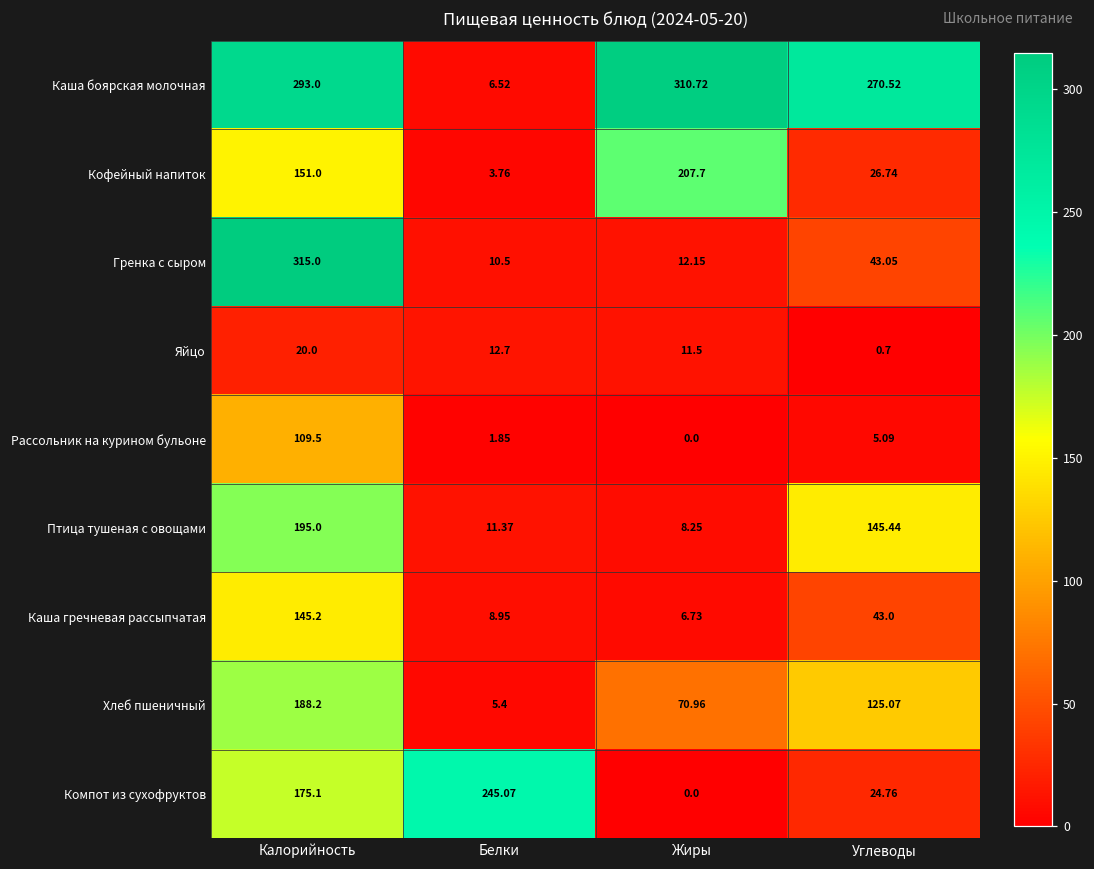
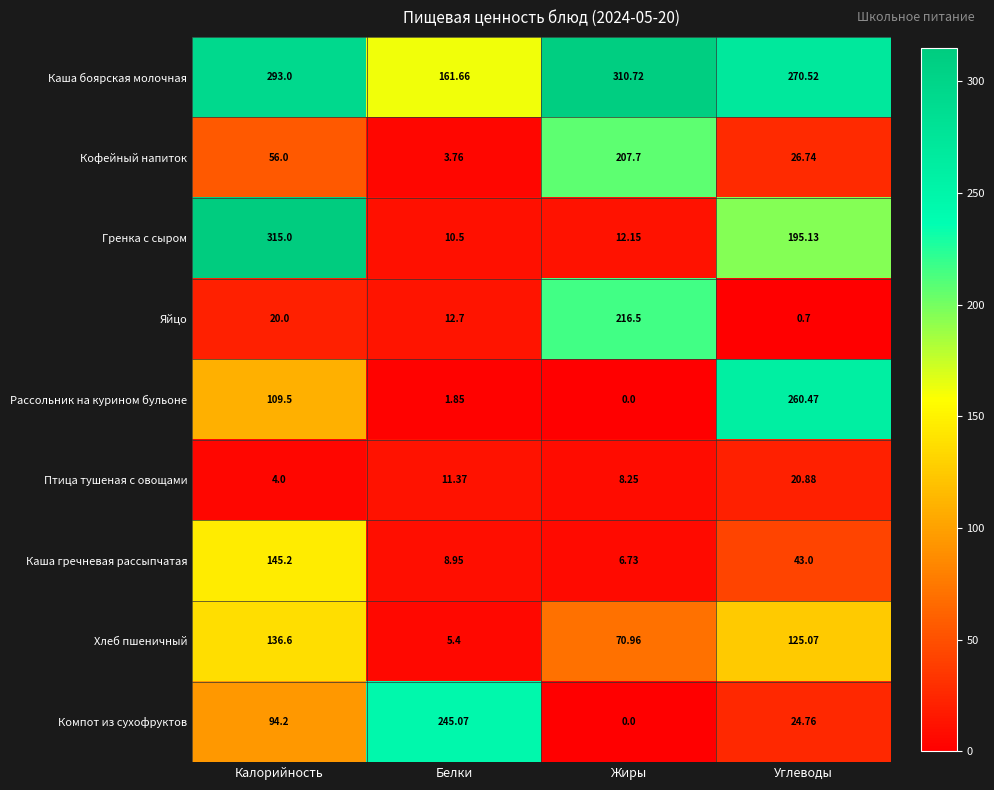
  {
    "Каша боярская молочная": {
      "Калорийность": 293.0,
-     "Белки": 6.52,
+     "Белки": 161.66,
      "Жиры": 310.72,
      "Углеводы": 270.52
    },
    "Кофейный напиток": {
-     "Калорийность": 151.0,
+     "Калорийность": 56.0,
      "Белки": 3.76,
      "Жиры": 207.7,
      "Углеводы": 26.74
    },
    "Гренка с сыром": {
      "Калорийность": 315.0,
      "Белки": 10.5,
      "Жиры": 12.15,
-     "Углеводы": 43.05
+     "Углеводы": 195.13
    },
    "Яйцо": {
      "Калорийность": 20.0,
      "Белки": 12.7,
-     "Жиры": 11.5,
+     "Жиры": 216.5,
      "Углеводы": 0.7
    },
    "Рассольник на курином бульоне": {
      "Калорийность": 109.5,
      "Белки": 1.85,
      "Жиры": 0.0,
-     "Углеводы": 5.09
+     "Углеводы": 260.47
    },
    "Птица тушеная с овощами": {
-     "Калорийность": 195.0,
+     "Калорийность": 4.0,
      "Белки": 11.37,
      "Жиры": 8.25,
-     "Углеводы": 145.44
+     "Углеводы": 20.88
    },
    "Каша гречневая рассыпчатая": {
      "Калорийность": 145.2,
      "Белки": 8.95,
      "Жиры": 6.73,
      "Углеводы": 43.0
    },
    "Хлеб пшеничный": {
-     "Калорийность": 188.2,
+     "Калорийность": 136.6,
      "Белки": 5.4,
      "Жиры": 70.96,
      "Углеводы": 125.07
    },
    "Компот из сухофруктов": {
-     "Калорийность": 175.1,
+     "Калорийность": 94.2,
      "Белки": 245.07,
      "Жиры": 0.0,
      "Углеводы": 24.76
    }
  }
